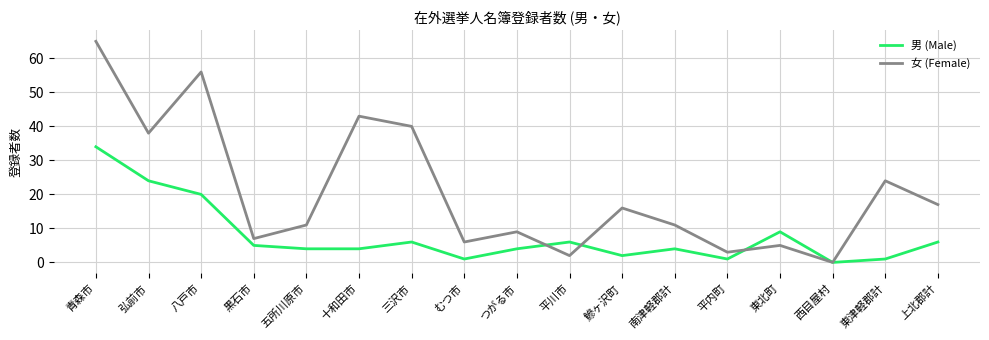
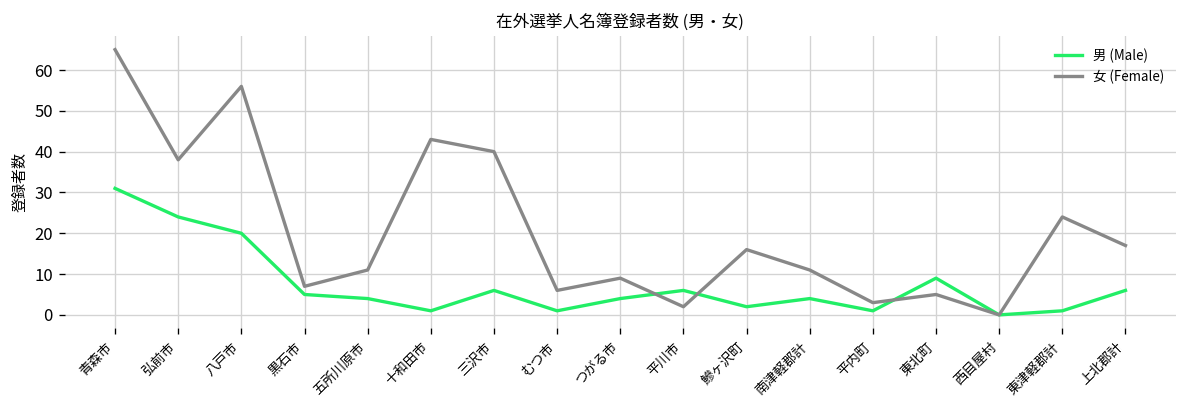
  {
    "男 (Male)": {
-     "青森市": 34,
+     "青森市": 31,
      "弘前市": 24,
      "八戸市": 20,
      "黒石市": 5,
      "五所川原市": 4,
-     "十和田市": 4,
+     "十和田市": 1,
      "三沢市": 6,
      "むつ市": 1,
      "つがる市": 4,
      "平川市": 6,
      "鰺ヶ沢町": 2,
      "南津軽郡計": 4,
      "平内町": 1,
      "東北町": 9,
      "東津軽郡計": 1,
      "上北郡計": 6
    },
    "女 (Female)": {
      "青森市": 65,
      "弘前市": 38,
      "八戸市": 56,
      "黒石市": 7,
      "五所川原市": 11,
      "十和田市": 43,
      "三沢市": 40,
      "むつ市": 6,
      "つがる市": 9,
      "平川市": 2,
      "鰺ヶ沢町": 16,
      "南津軽郡計": 11,
      "平内町": 3,
      "東北町": 5,
      "東津軽郡計": 24,
      "上北郡計": 17
    }
  }
